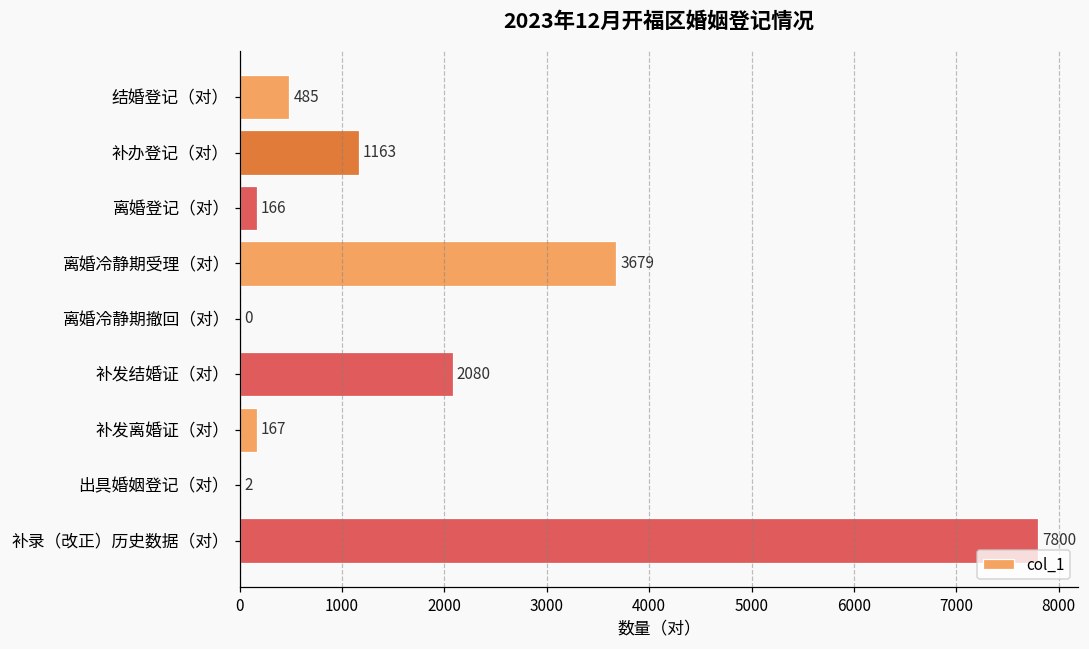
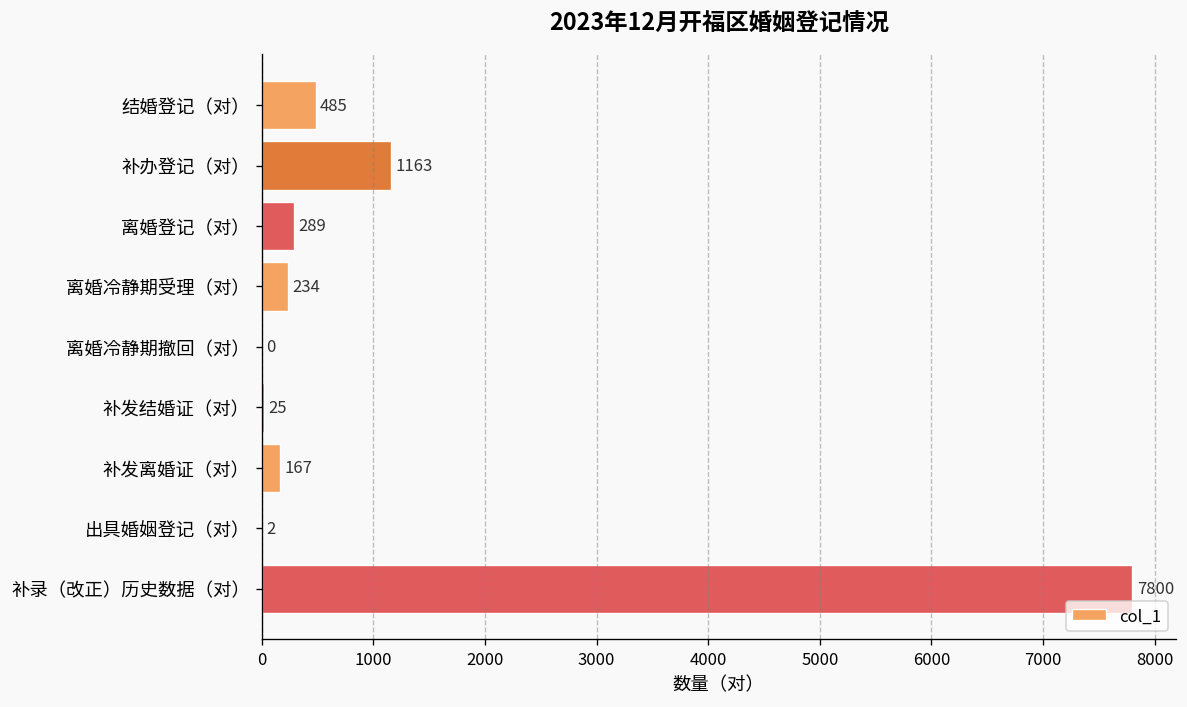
  {
    "结婚登记（对）": 485,
    "补办登记（对）": 1163,
-   "离婚登记（对）": 166,
-   "离婚冷静期受理（对）": 3679,
+   "离婚登记（对）": 289,
+   "离婚冷静期受理（对）": 234,
    "离婚冷静期撤回（对）": 0,
-   "补发结婚证（对）": 2080,
+   "补发结婚证（对）": 25,
    "补发离婚证（对）": 167,
    "出具婚姻登记（对）": 2,
    "补录（改正）历史数据（对）": 7800
  }
